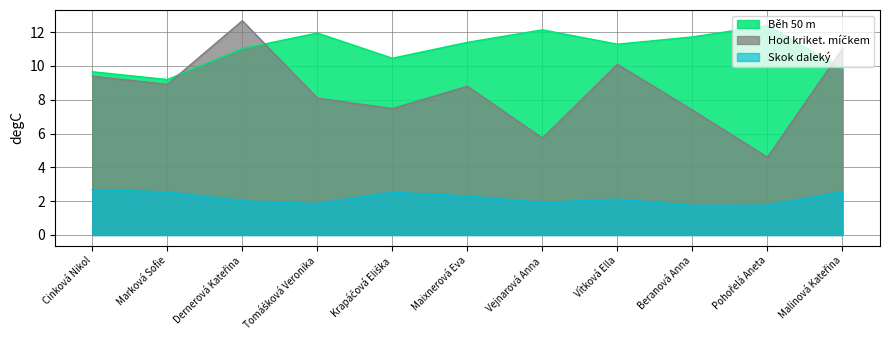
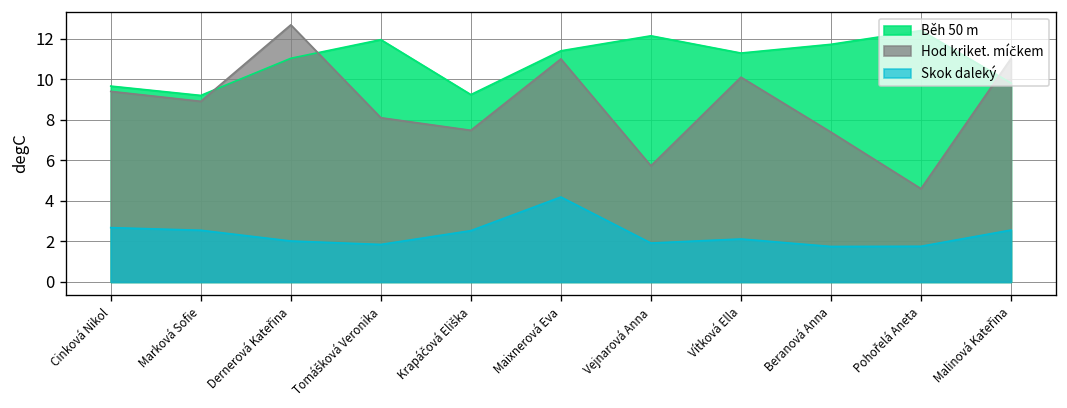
  {
    "Běh 50 m": {
      "Cinková Nikol": 9.7,
      "Marková Sofie": 9.2,
      "Dernerová Kateřina": 11.0,
      "Tomášková Veronika": 12.0,
-     "Krapáčová Eliška": 10.5,
+     "Krapáčová Eliška": 9.2,
      "Maixnerová Eva": 11.4,
      "Vejnarová Anna": 12.1,
      "Vítková Ella": 11.3,
      "Beranová Anna": 11.7,
      "Malinová Kateřina": 9.8
    },
    "Hod kriket. míčkem": {
      "Cinková Nikol": 9.4,
      "Marková Sofie": 8.9,
      "Dernerová Kateřina": 12.7,
      "Tomášková Veronika": 8.1,
      "Krapáčová Eliška": 7.5,
-     "Maixnerová Eva": 8.8,
+     "Maixnerová Eva": 11.0,
      "Vejnarová Anna": 5.7,
      "Vítková Ella": 10.1,
      "Beranová Anna": 7.4,
      "Pohořelá Aneta": 4.6
    },
    "Skok daleký": {
      "Cinková Nikol": 2.7,
      "Marková Sofie": 2.6,
      "Dernerová Kateřina": 2.0,
      "Tomášková Veronika": 1.9,
      "Krapáčová Eliška": 2.5,
-     "Maixnerová Eva": 2.3,
+     "Maixnerová Eva": 4.2,
      "Vejnarová Anna": 1.9,
      "Vítková Ella": 2.1,
      "Beranová Anna": 1.8,
      "Pohořelá Aneta": 1.8,
      "Malinová Kateřina": 2.6
    }
  }
